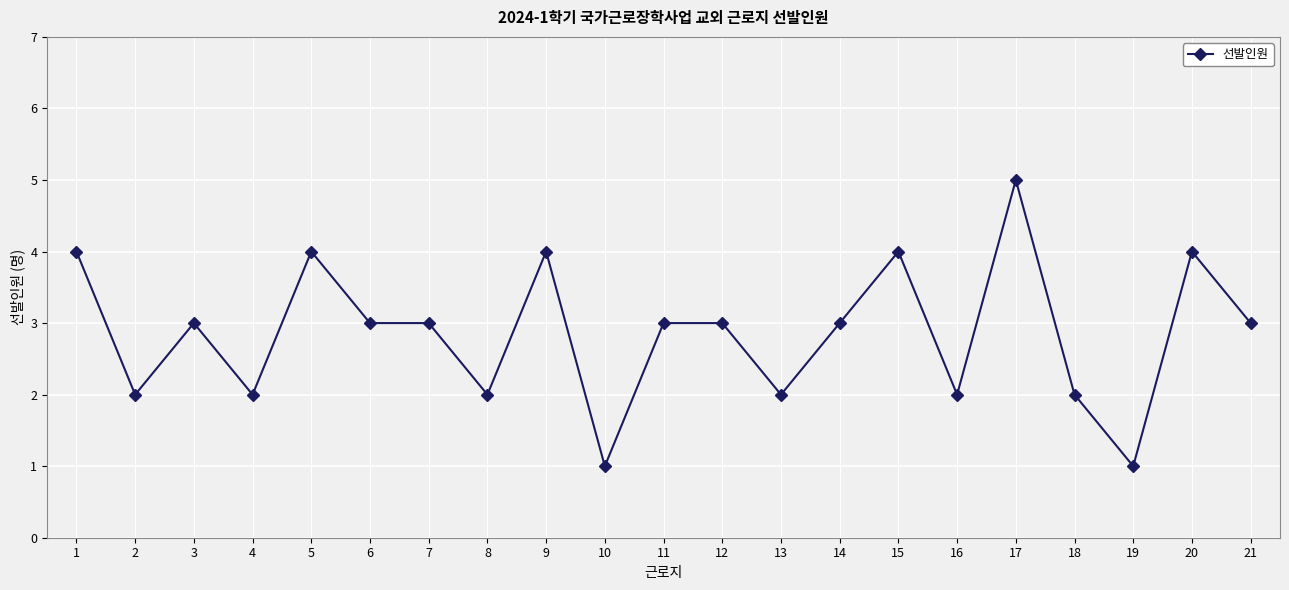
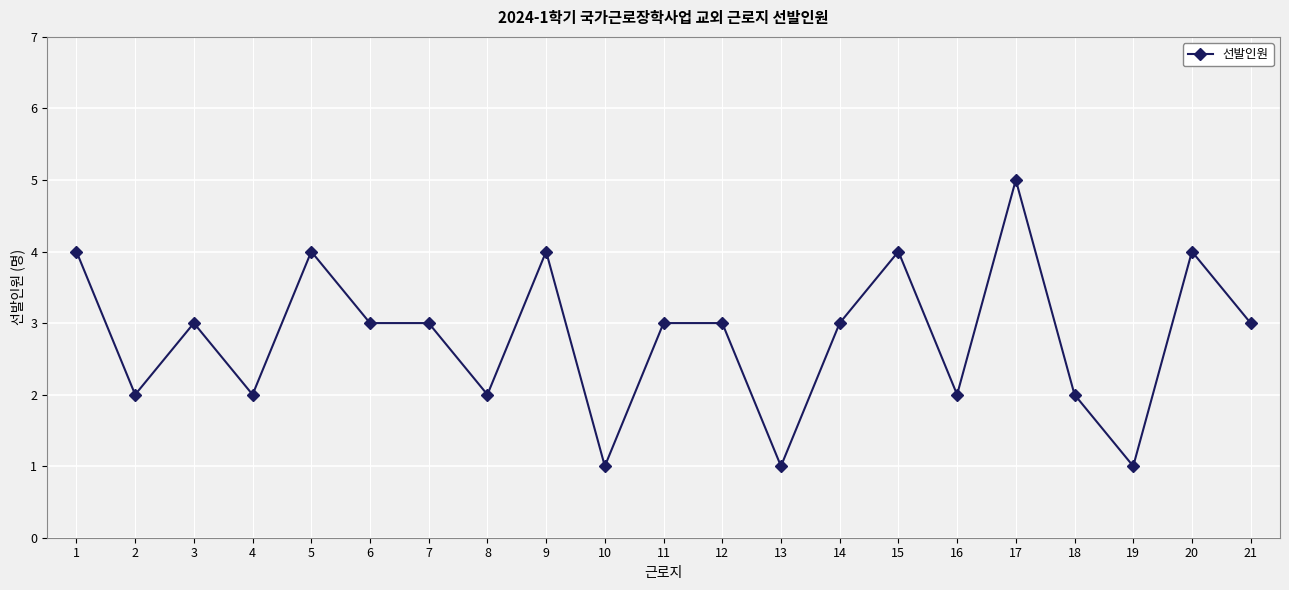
  {
    "1": 4,
    "2": 2,
    "3": 3,
    "4": 2,
    "5": 4,
    "6": 3,
    "7": 3,
    "8": 2,
    "9": 4,
    "10": 1,
    "11": 3,
    "12": 3,
-   "13": 2,
+   "13": 1,
    "14": 3,
    "15": 4,
    "16": 2,
    "17": 5,
    "18": 2,
    "19": 1,
    "20": 4,
    "21": 3
  }
